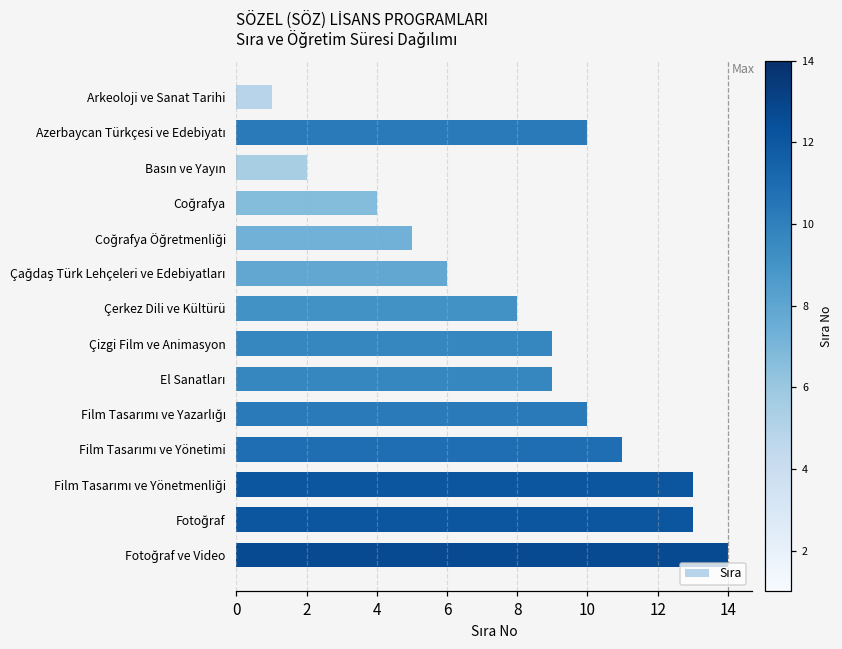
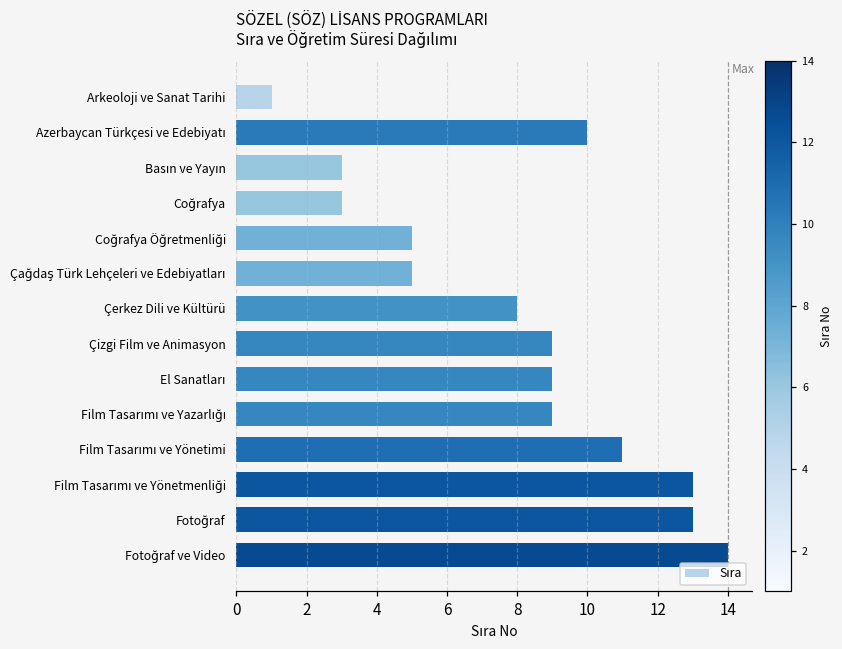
  {
    "Arkeoloji ve Sanat Tarihi": 1,
    "Azerbaycan Türkçesi ve Edebiyatı": 10,
-   "Basın ve Yayın": 2,
-   "Coğrafya": 4,
+   "Basın ve Yayın": 3,
+   "Coğrafya": 3,
    "Coğrafya Öğretmenliği": 5,
-   "Çağdaş Türk Lehçeleri ve Edebiyatları": 6,
+   "Çağdaş Türk Lehçeleri ve Edebiyatları": 5,
    "Çerkez Dili ve Kültürü": 8,
    "Çizgi Film ve Animasyon": 9,
    "El Sanatları": 9,
-   "Film Tasarımı ve Yazarlığı": 10,
+   "Film Tasarımı ve Yazarlığı": 9,
    "Film Tasarımı ve Yönetimi": 11,
    "Film Tasarımı ve Yönetmenliği": 13,
    "Fotoğraf": 13,
    "Fotoğraf ve Video": 14
  }
